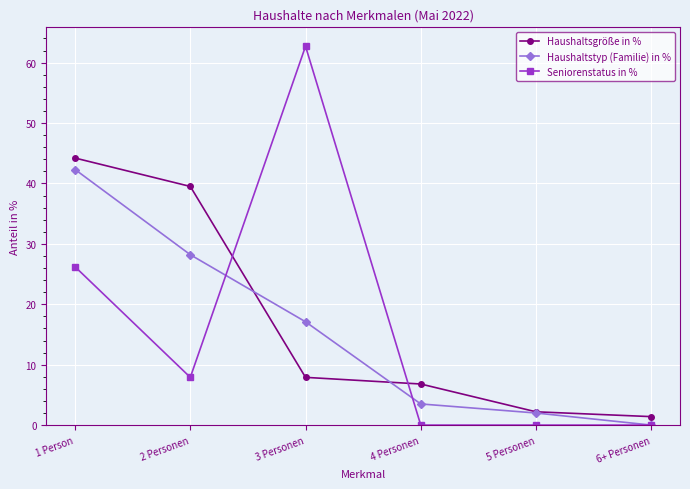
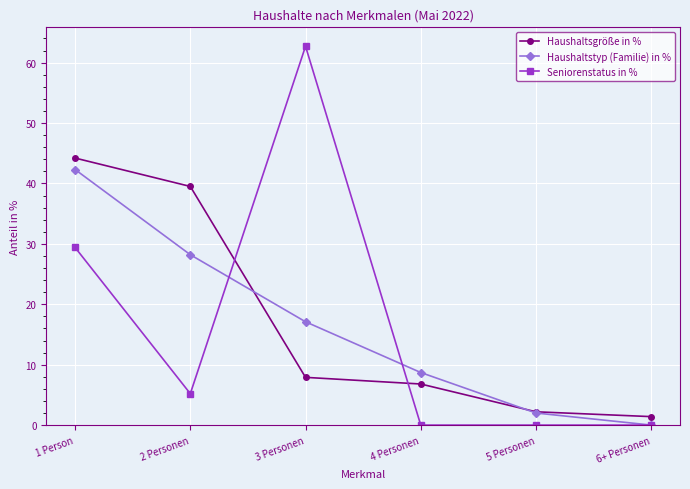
  {
    "Haushaltsgröße in %": {
      "1 Person": 44,
      "2 Personen": 40,
      "3 Personen": 8,
      "4 Personen": 7,
      "6+ Personen": 1
    },
    "Haushaltstyp (Familie) in %": {
      "1 Person": 42,
      "2 Personen": 28,
      "3 Personen": 17,
-     "4 Personen": 4
+     "4 Personen": 9
    },
    "Seniorenstatus in %": {
-     "1 Person": 26,
-     "2 Personen": 8,
+     "1 Person": 29,
+     "2 Personen": 5,
      "3 Personen": 63,
      "4 Personen": 0,
      "5 Personen": 0
    }
  }
